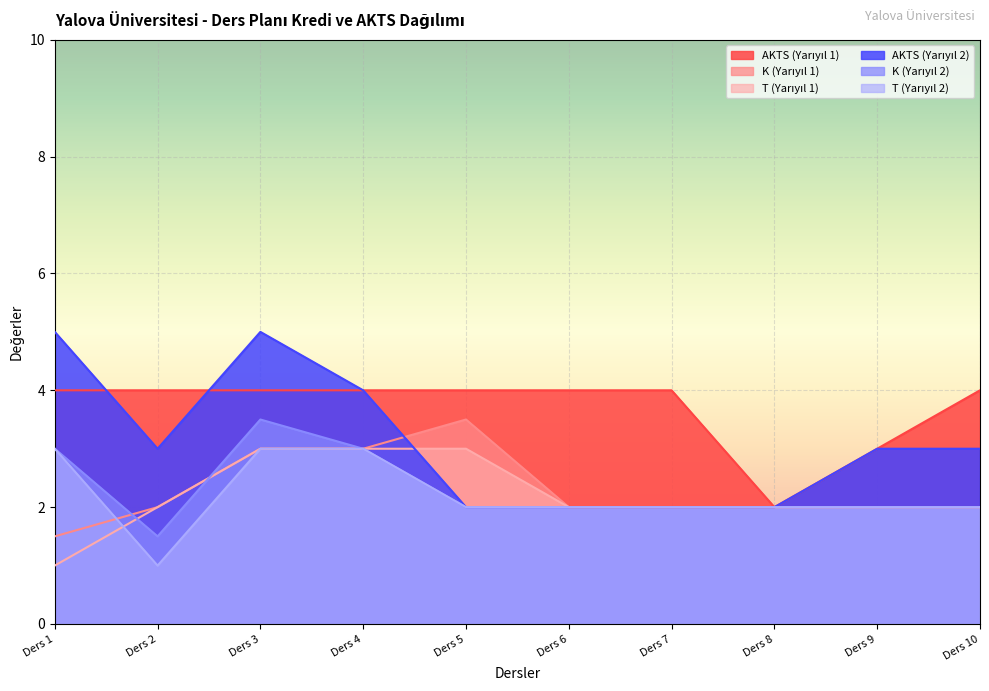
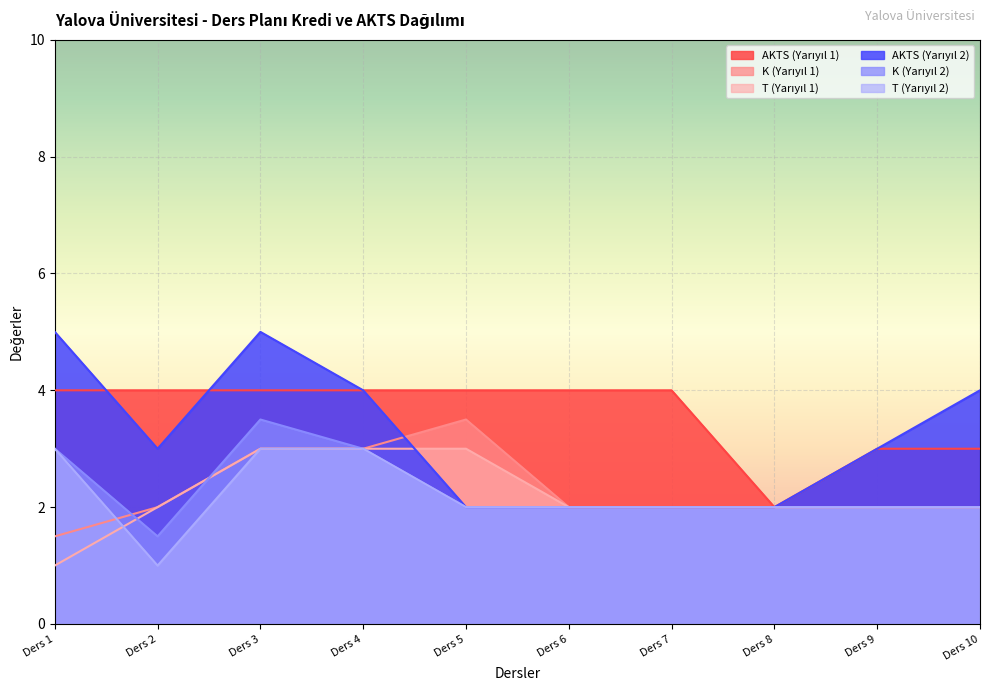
  {
    "AKTS (Yarıyıl 1)": {
      "Ders 1": 4,
      "Ders 2": 4,
      "Ders 3": 4,
      "Ders 5": 4,
      "Ders 6": 4,
      "Ders 7": 4,
-     "Ders 10": 4
+     "Ders 10": 3
    },
    "AKTS (Yarıyıl 2)": {
      "Ders 1": 5,
      "Ders 2": 3,
      "Ders 3": 5,
-     "Ders 10": 3
+     "Ders 10": 4
    }
  }
